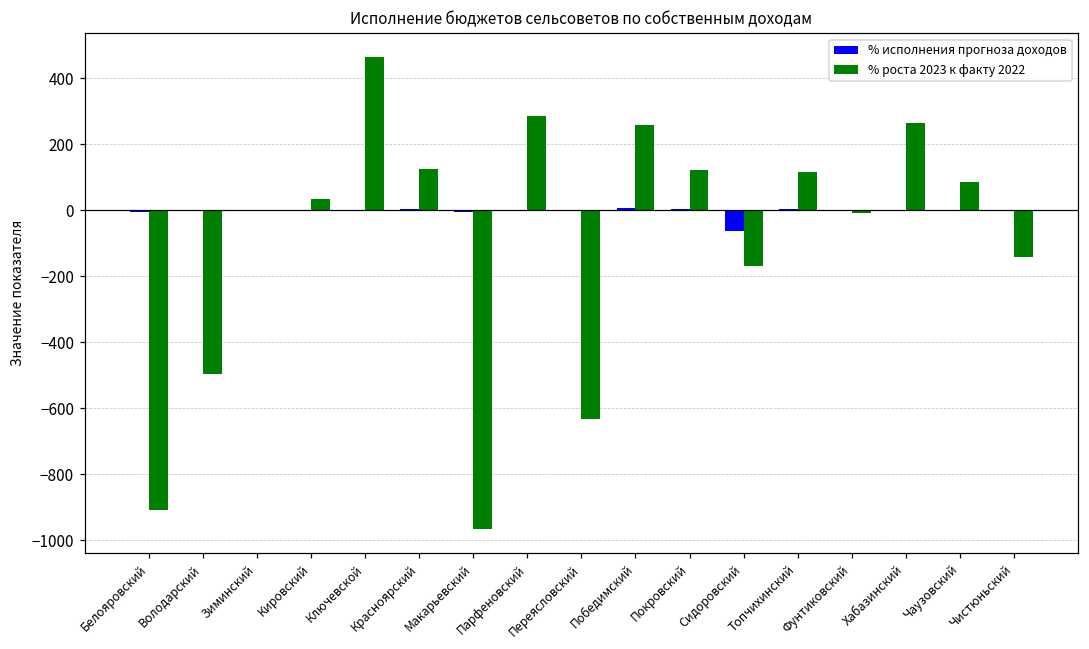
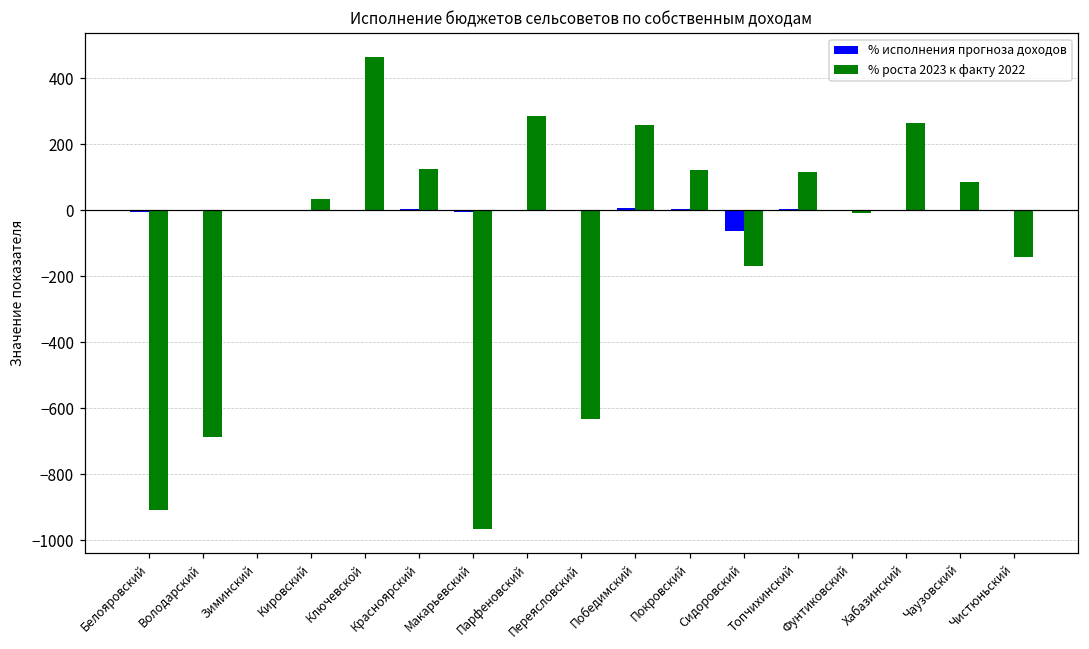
  {
    "% исполнения прогноза доходов": {
      "Сидоровский": -60
    },
    "% роста 2023 к факту 2022": {
      "Белояровский": -910,
-     "Володарский": -500,
+     "Володарский": -690,
      "Кировский": 40,
      "Ключевской": 460,
      "Красноярский": 120,
      "Макарьевский": -970,
      "Парфеновский": 280,
      "Переясловский": -630,
      "Победимский": 260,
      "Покровский": 120,
      "Сидоровский": -170,
      "Топчихинский": 110,
      "Фунтиковский": -10,
      "Хабазинский": 260,
      "Чаузовский": 90,
      "Чистюньский": -140
    }
  }
